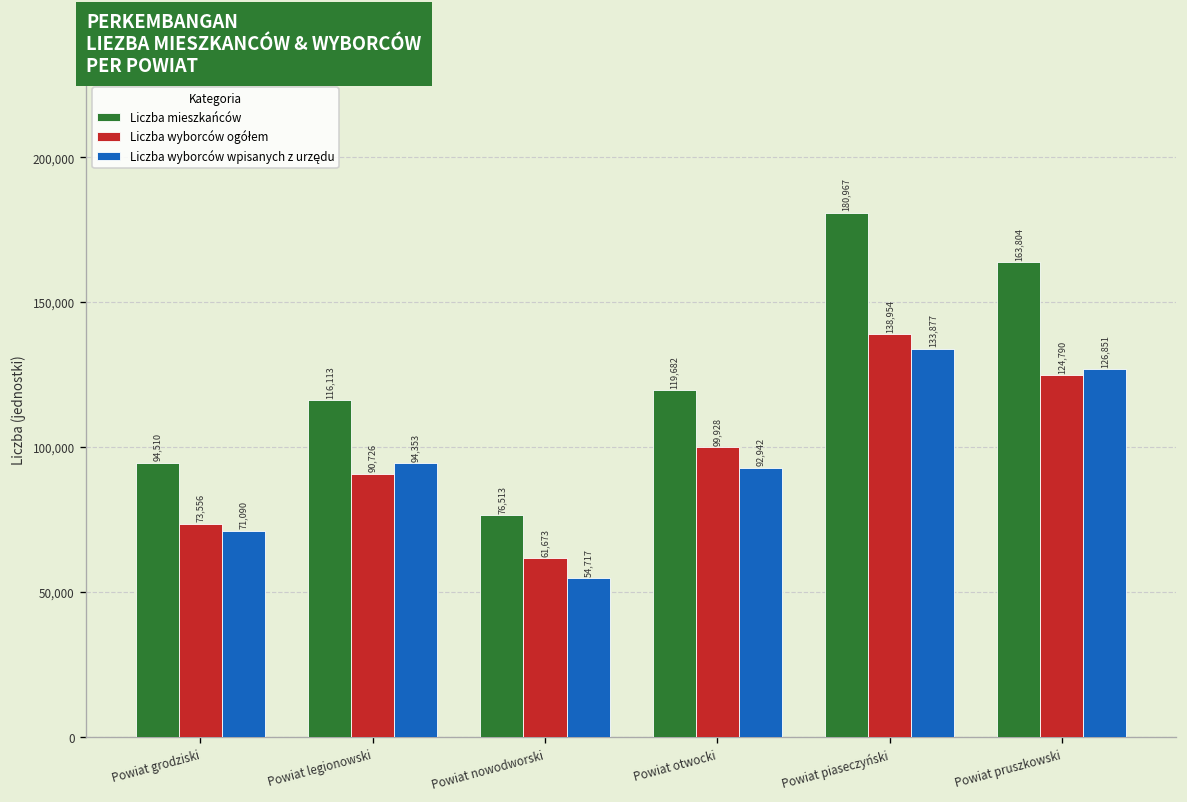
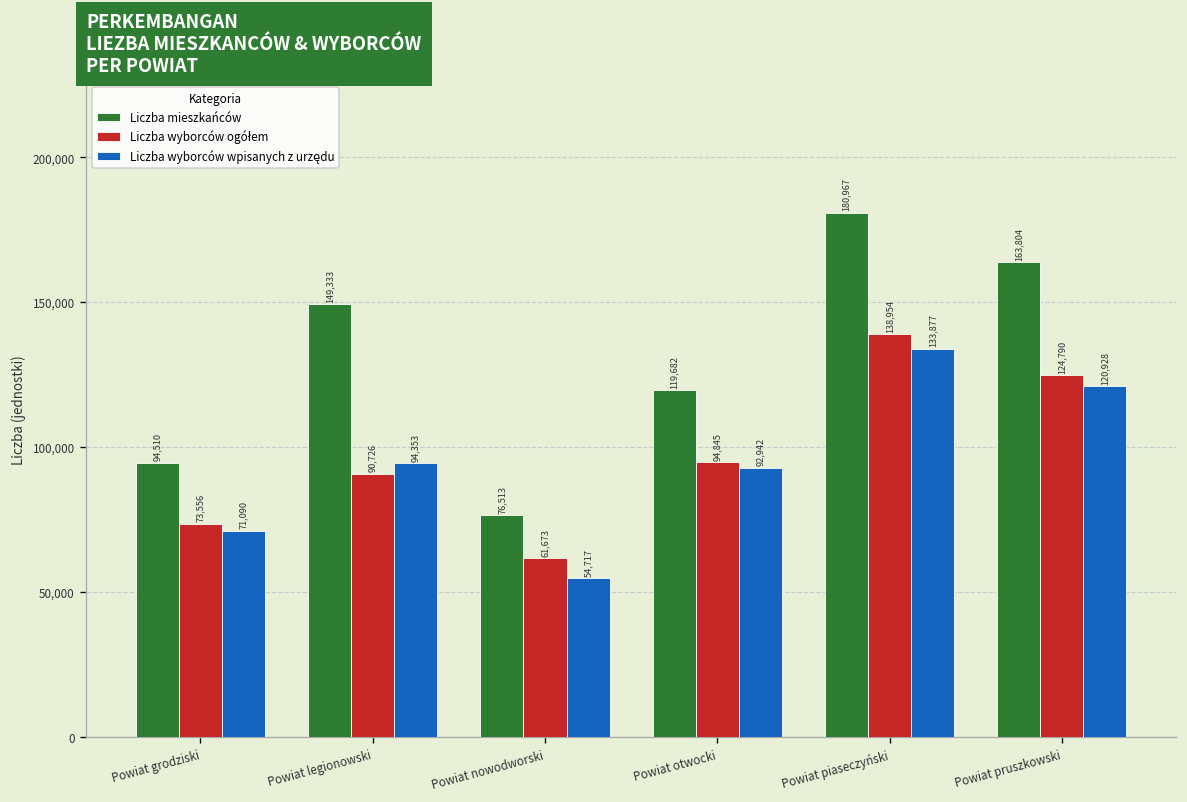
  {
    "Liczba mieszkańców": {
      "Powiat grodziski": "94,510",
-     "Powiat legionowski": "116,113",
+     "Powiat legionowski": "149,333",
      "Powiat nowodworski": "76,513",
      "Powiat otwocki": "119,682",
      "Powiat piaseczyński": "180,967",
      "Powiat pruszkowski": "163,804"
    },
    "Liczba wyborców ogółem": {
      "Powiat grodziski": "73,556",
      "Powiat legionowski": "90,726",
      "Powiat nowodworski": "61,673",
-     "Powiat otwocki": "99,928",
+     "Powiat otwocki": "94,845",
      "Powiat piaseczyński": "138,954",
      "Powiat pruszkowski": "124,790"
    },
    "Liczba wyborców wpisanych z urzędu": {
      "Powiat grodziski": "71,090",
      "Powiat legionowski": "94,353",
      "Powiat nowodworski": "54,717",
      "Powiat otwocki": "92,942",
      "Powiat piaseczyński": "133,877",
-     "Powiat pruszkowski": "126,851"
+     "Powiat pruszkowski": "120,928"
    }
  }
